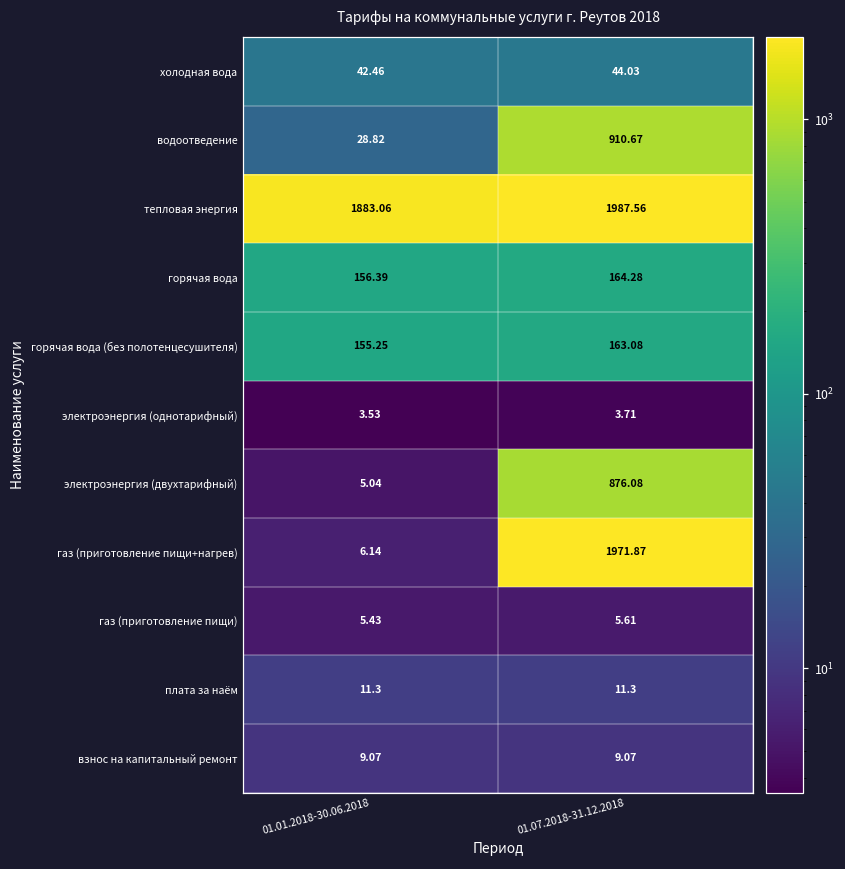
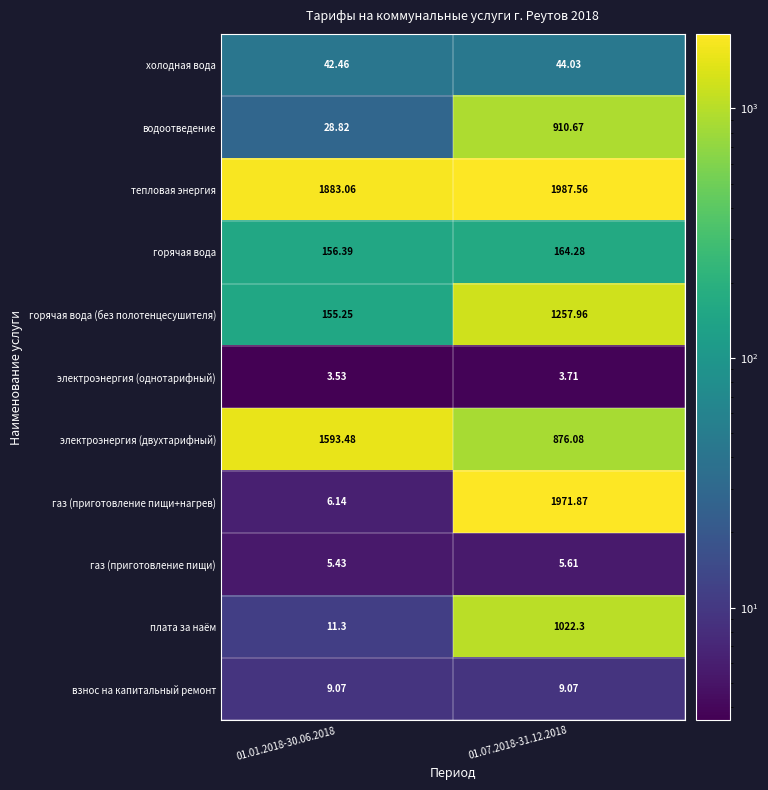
  {
    "холодная вода": {
      "01.01.2018-30.06.2018": 42.46,
      "01.07.2018-31.12.2018": 44.03
    },
    "водоотведение": {
      "01.01.2018-30.06.2018": 28.82,
      "01.07.2018-31.12.2018": 910.67
    },
    "тепловая энергия": {
      "01.01.2018-30.06.2018": 1883.06,
      "01.07.2018-31.12.2018": 1987.56
    },
    "горячая вода": {
      "01.01.2018-30.06.2018": 156.39,
      "01.07.2018-31.12.2018": 164.28
    },
    "горячая вода (без полотенцесушителя)": {
      "01.01.2018-30.06.2018": 155.25,
-     "01.07.2018-31.12.2018": 163.08
+     "01.07.2018-31.12.2018": 1257.96
    },
    "электроэнергия (однотарифный)": {
      "01.01.2018-30.06.2018": 3.53,
      "01.07.2018-31.12.2018": 3.71
    },
    "электроэнергия (двухтарифный)": {
-     "01.01.2018-30.06.2018": 5.04,
+     "01.01.2018-30.06.2018": 1593.48,
      "01.07.2018-31.12.2018": 876.08
    },
    "газ (приготовление пищи+нагрев)": {
      "01.01.2018-30.06.2018": 6.14,
      "01.07.2018-31.12.2018": 1971.87
    },
    "газ (приготовление пищи)": {
      "01.01.2018-30.06.2018": 5.43,
      "01.07.2018-31.12.2018": 5.61
    },
    "плата за наём": {
      "01.01.2018-30.06.2018": 11.3,
-     "01.07.2018-31.12.2018": 11.3
+     "01.07.2018-31.12.2018": 1022.3
    },
    "взнос на капитальный ремонт": {
      "01.01.2018-30.06.2018": 9.07,
      "01.07.2018-31.12.2018": 9.07
    }
  }
